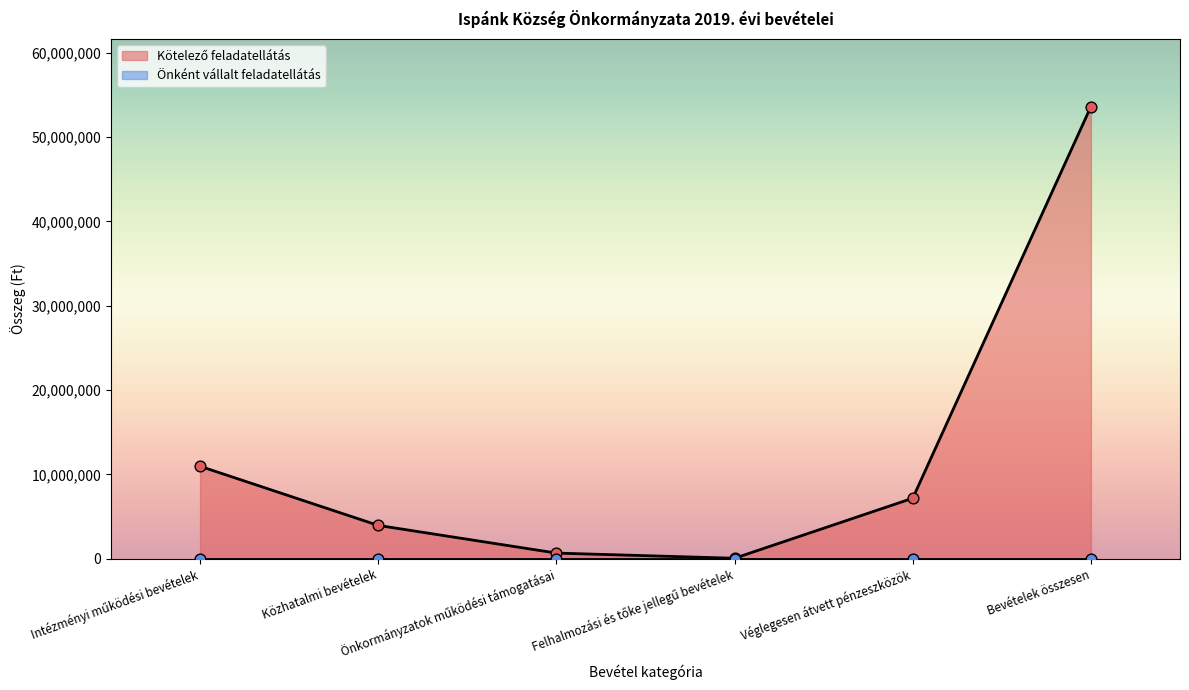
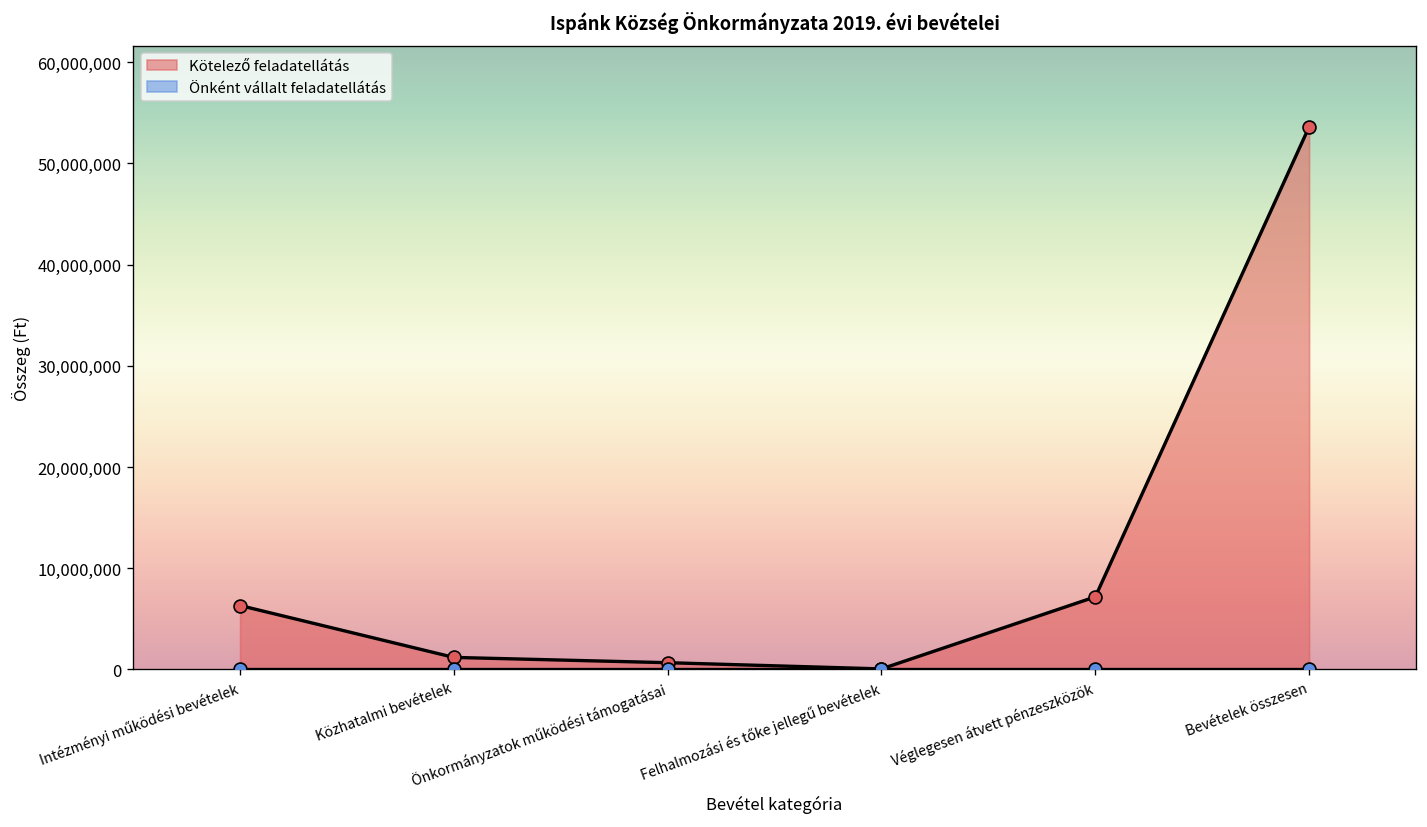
  {
    "Kötelező feladatellátás": {
-     "Intézményi működési bevételek": "11,000,000",
-     "Közhatalmi bevételek": "4,000,000",
+     "Intézményi működési bevételek": "6,000,000",
+     "Közhatalmi bevételek": "1,000,000",
      "Önkormányzatok működési támogatásai": "1,000,000",
      "Véglegesen átvett pénzeszközök": "7,000,000",
      "Bevételek összesen": "54,000,000"
    },
    "Önként vállalt feladatellátás": {
      "Intézményi működési bevételek": "0",
      "Közhatalmi bevételek": "0",
      "Önkormányzatok működési támogatásai": "0",
      "Véglegesen átvett pénzeszközök": "0",
      "Bevételek összesen": "0"
    }
  }
